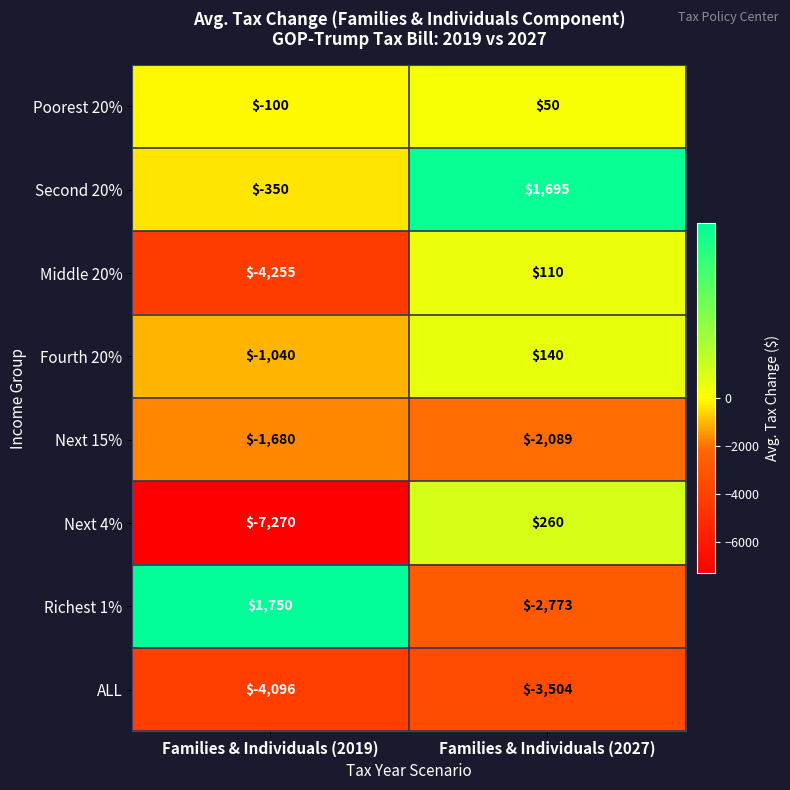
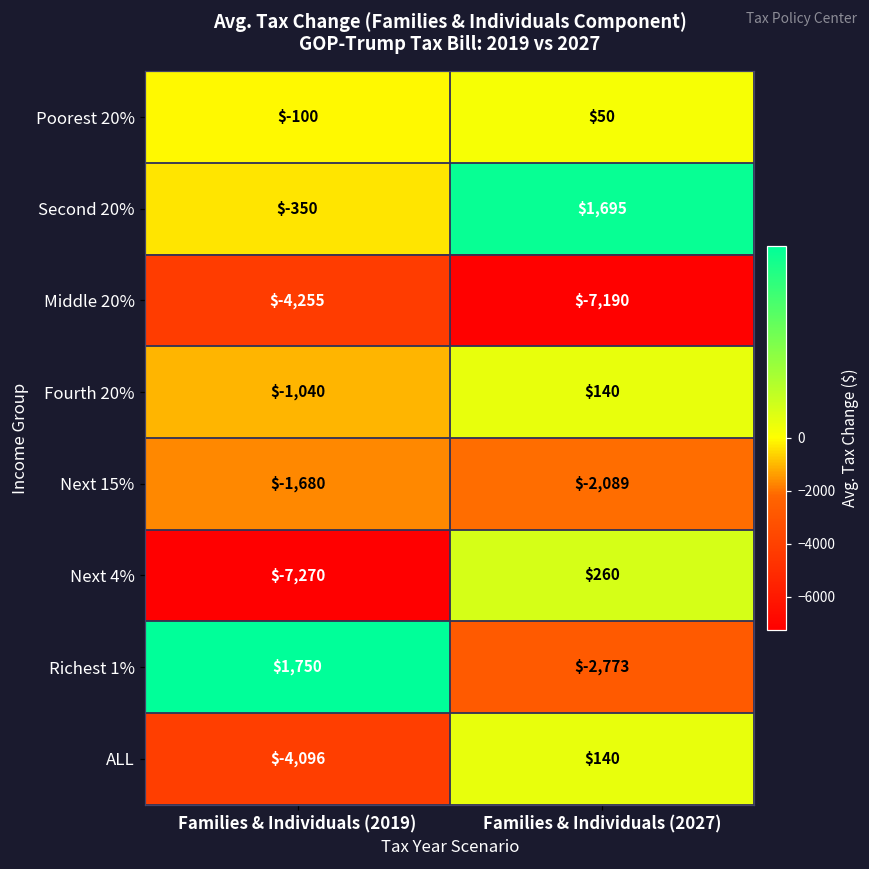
  {
    "Poorest 20%": {
      "Families & Individuals (2019)": "$-100",
      "Families & Individuals (2027)": "$50"
    },
    "Second 20%": {
      "Families & Individuals (2019)": "$-350",
      "Families & Individuals (2027)": "$1,695"
    },
    "Middle 20%": {
      "Families & Individuals (2019)": "$-4,255",
-     "Families & Individuals (2027)": "$110"
+     "Families & Individuals (2027)": "$-7,190"
    },
    "Fourth 20%": {
      "Families & Individuals (2019)": "$-1,040",
      "Families & Individuals (2027)": "$140"
    },
    "Next 15%": {
      "Families & Individuals (2019)": "$-1,680",
      "Families & Individuals (2027)": "$-2,089"
    },
    "Next 4%": {
      "Families & Individuals (2019)": "$-7,270",
      "Families & Individuals (2027)": "$260"
    },
    "Richest 1%": {
      "Families & Individuals (2019)": "$1,750",
      "Families & Individuals (2027)": "$-2,773"
    },
    "ALL": {
      "Families & Individuals (2019)": "$-4,096",
-     "Families & Individuals (2027)": "$-3,504"
+     "Families & Individuals (2027)": "$140"
    }
  }
